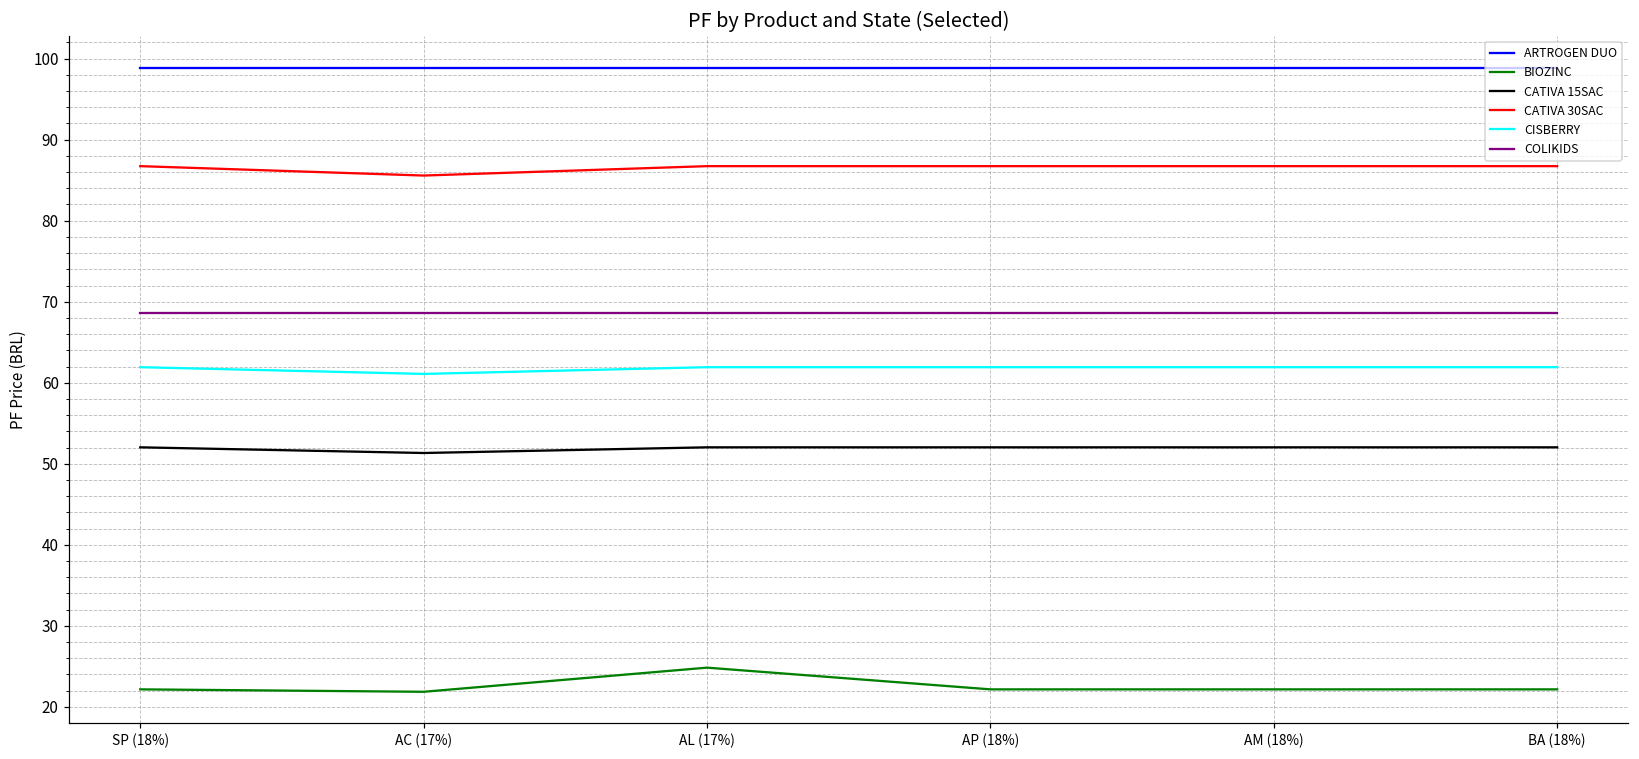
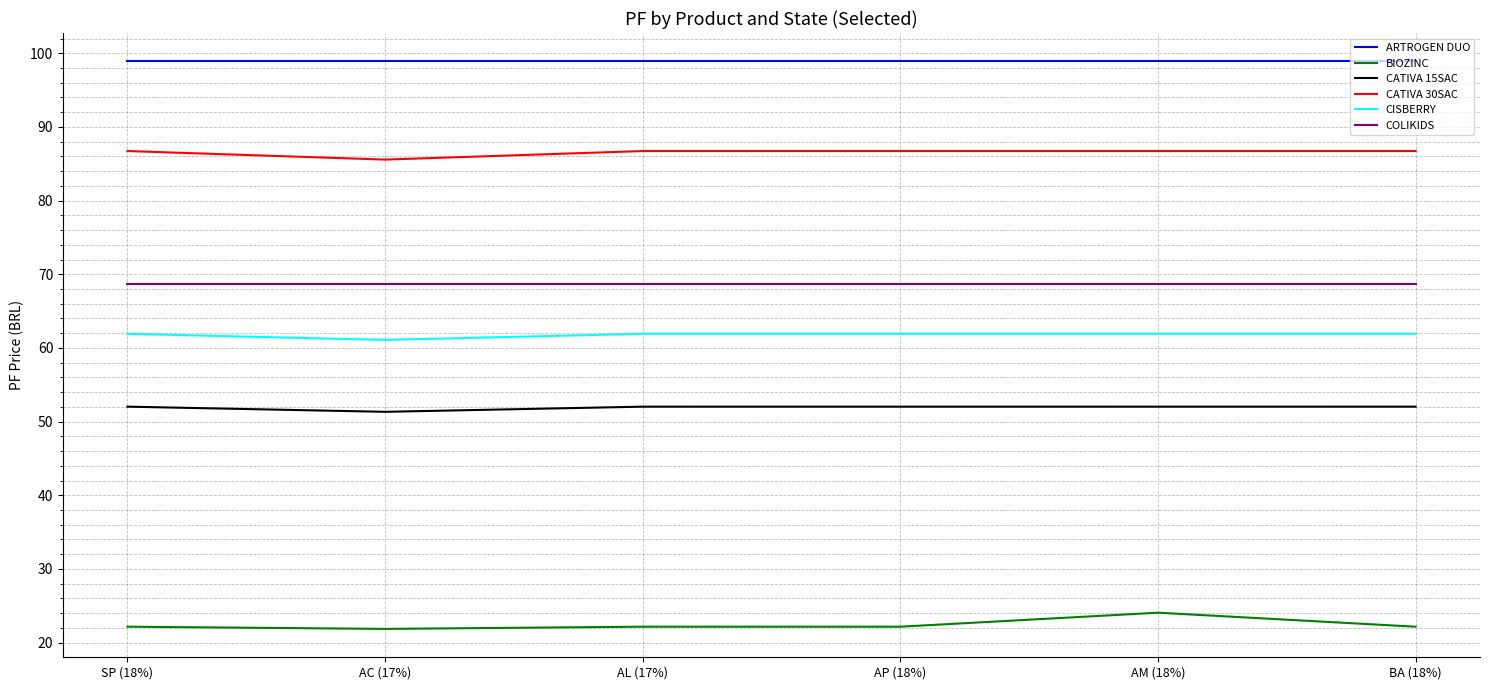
  {
    "ARTROGEN DUO": {
      "SP (18%)": 99,
      "AC (17%)": 99,
      "AL (17%)": 99,
      "AP (18%)": 99,
      "AM (18%)": 99
    },
    "BIOZINC": {
      "SP (18%)": 22,
      "AC (17%)": 22,
-     "AL (17%)": 25,
+     "AL (17%)": 22,
      "AP (18%)": 22,
-     "AM (18%)": 22,
+     "AM (18%)": 24,
      "BA (18%)": 22
    },
    "CATIVA 15SAC": {
      "SP (18%)": 52,
      "AC (17%)": 51,
      "AL (17%)": 52,
      "AP (18%)": 52,
      "AM (18%)": 52,
      "BA (18%)": 52
    },
    "CATIVA 30SAC": {
      "SP (18%)": 87,
      "AC (17%)": 86,
      "AL (17%)": 87,
      "AP (18%)": 87,
      "AM (18%)": 87,
      "BA (18%)": 87
    },
    "CISBERRY": {
      "SP (18%)": 62,
      "AC (17%)": 61,
      "AL (17%)": 62,
      "AP (18%)": 62,
      "AM (18%)": 62,
      "BA (18%)": 62
    },
    "COLIKIDS": {
      "SP (18%)": 69,
      "AC (17%)": 69,
      "AL (17%)": 69,
      "AP (18%)": 69,
      "AM (18%)": 69,
      "BA (18%)": 69
    }
  }
